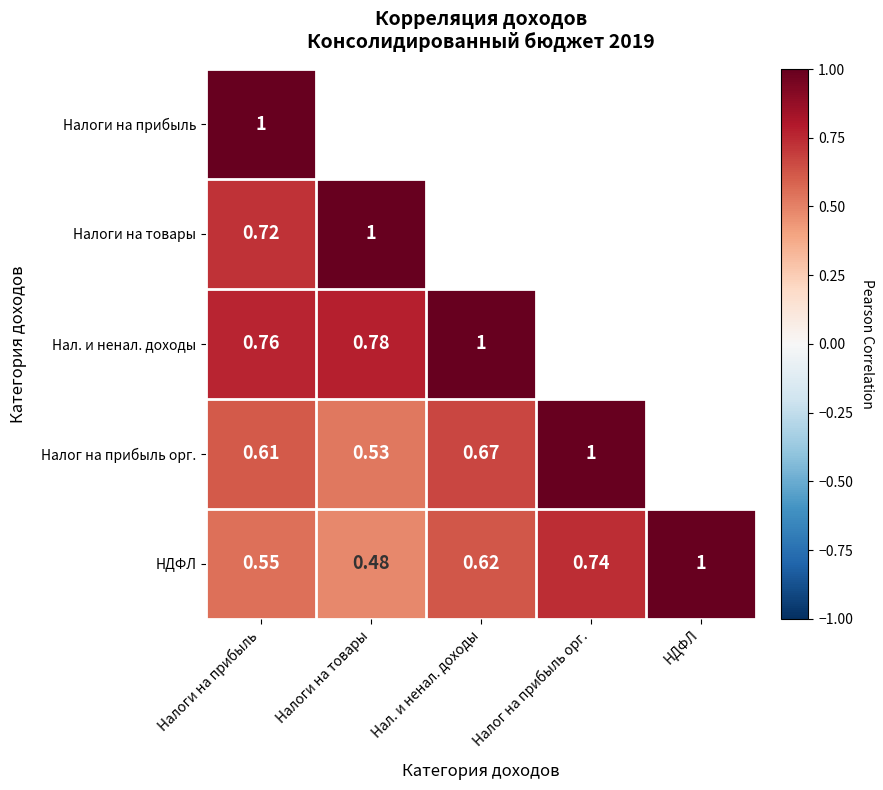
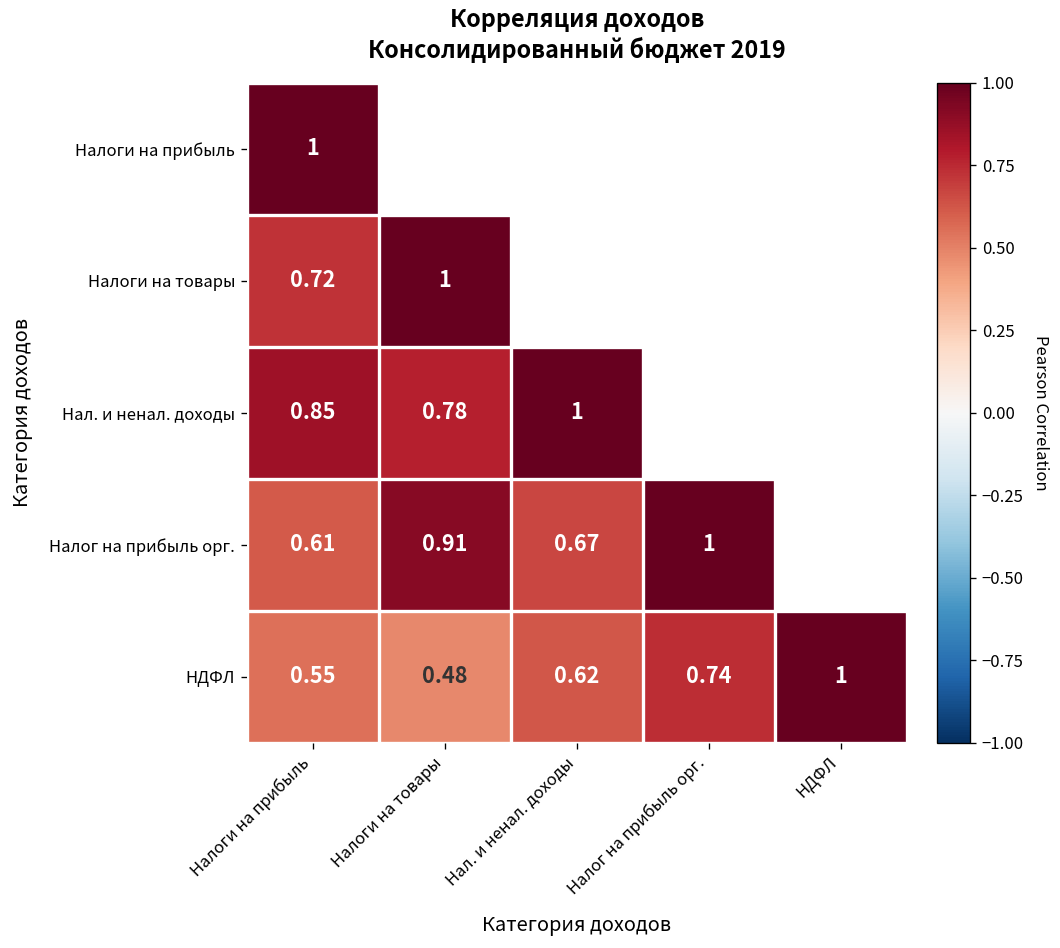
  {
    "Налоги на прибыль": {
      "Налоги на прибыль": 1
    },
    "Налоги на товары": {
      "Налоги на прибыль": 0.72,
      "Налоги на товары": 1
    },
    "Нал. и ненал. доходы": {
-     "Налоги на прибыль": 0.76,
+     "Налоги на прибыль": 0.85,
      "Налоги на товары": 0.78,
      "Нал. и ненал. доходы": 1
    },
    "Налог на прибыль орг.": {
      "Налоги на прибыль": 0.61,
-     "Налоги на товары": 0.53,
+     "Налоги на товары": 0.91,
      "Нал. и ненал. доходы": 0.67,
      "Налог на прибыль орг.": 1
    },
    "НДФЛ": {
      "Налоги на прибыль": 0.55,
      "Налоги на товары": 0.48,
      "Нал. и ненал. доходы": 0.62,
      "Налог на прибыль орг.": 0.74,
      "НДФЛ": 1
    }
  }
